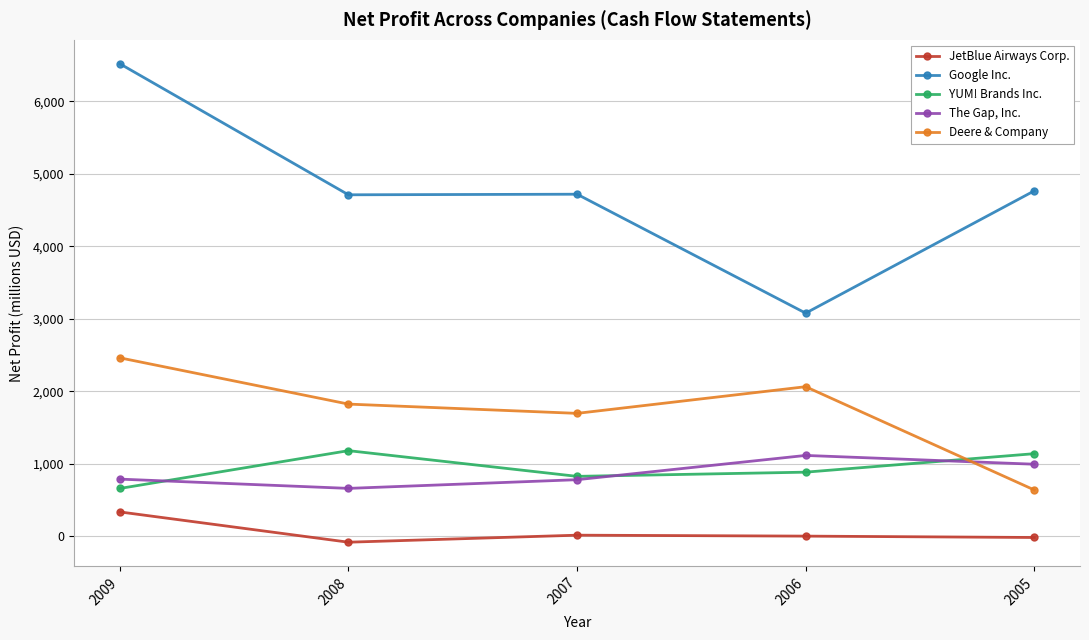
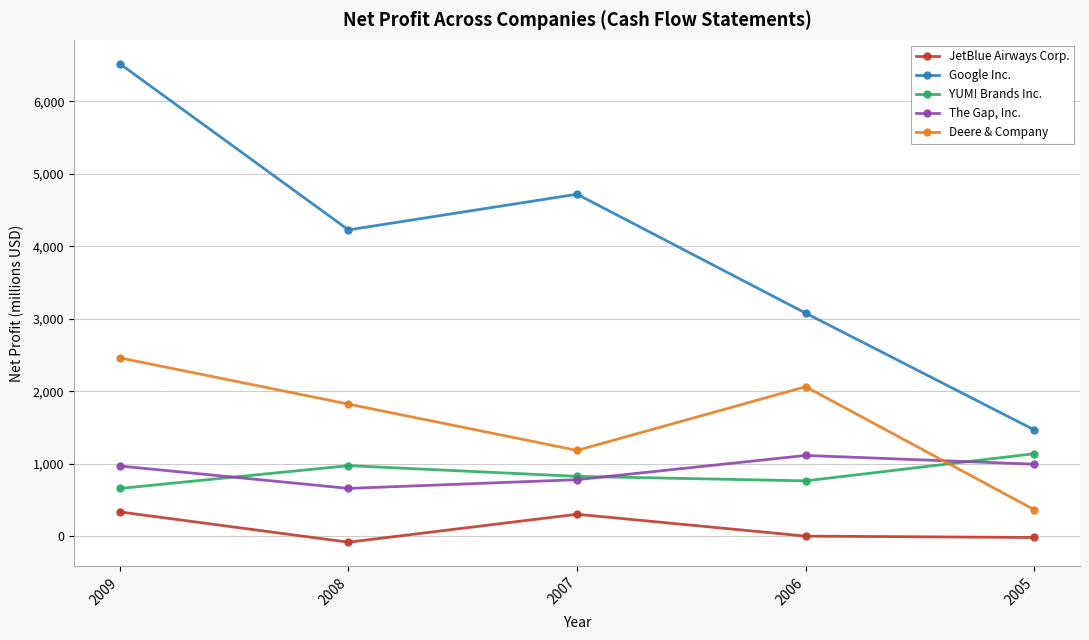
  {
    "JetBlue Airways Corp.": {
      "2009": "300",
      "2008": "-100",
-     "2007": "0",
+     "2007": "300",
      "2006": "0",
      "2005": "0"
    },
    "Google Inc.": {
      "2009": "6,500",
-     "2008": "4,700",
+     "2008": "4,200",
      "2007": "4,700",
      "2006": "3,100",
-     "2005": "4,800"
+     "2005": "1,500"
    },
    "YUM! Brands Inc.": {
      "2009": "700",
-     "2008": "1,200",
+     "2008": "1,000",
      "2007": "800",
-     "2006": "900",
+     "2006": "800",
      "2005": "1,100"
    },
    "The Gap, Inc.": {
-     "2009": "800",
+     "2009": "1,000",
      "2008": "700",
      "2007": "800",
      "2006": "1,100",
      "2005": "1,000"
    },
    "Deere & Company": {
      "2009": "2,500",
      "2008": "1,800",
-     "2007": "1,700",
+     "2007": "1,200",
      "2006": "2,100",
-     "2005": "600"
+     "2005": "400"
    }
  }
